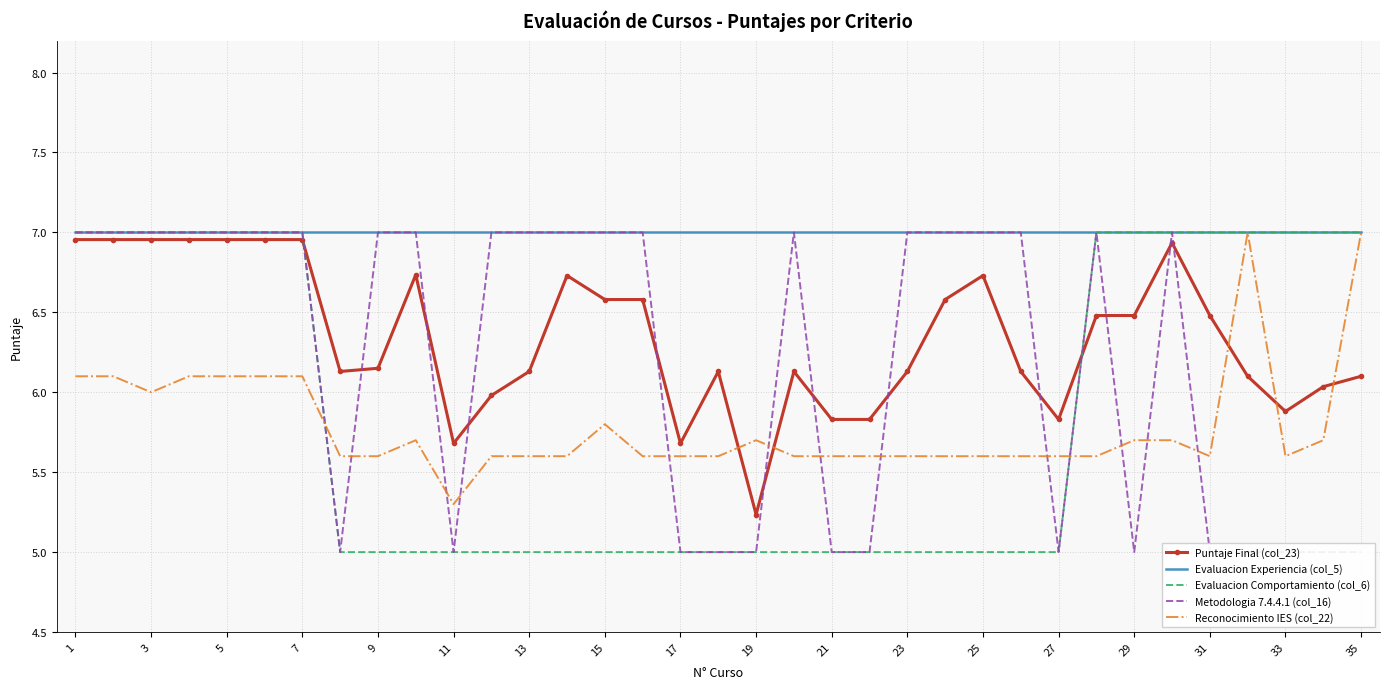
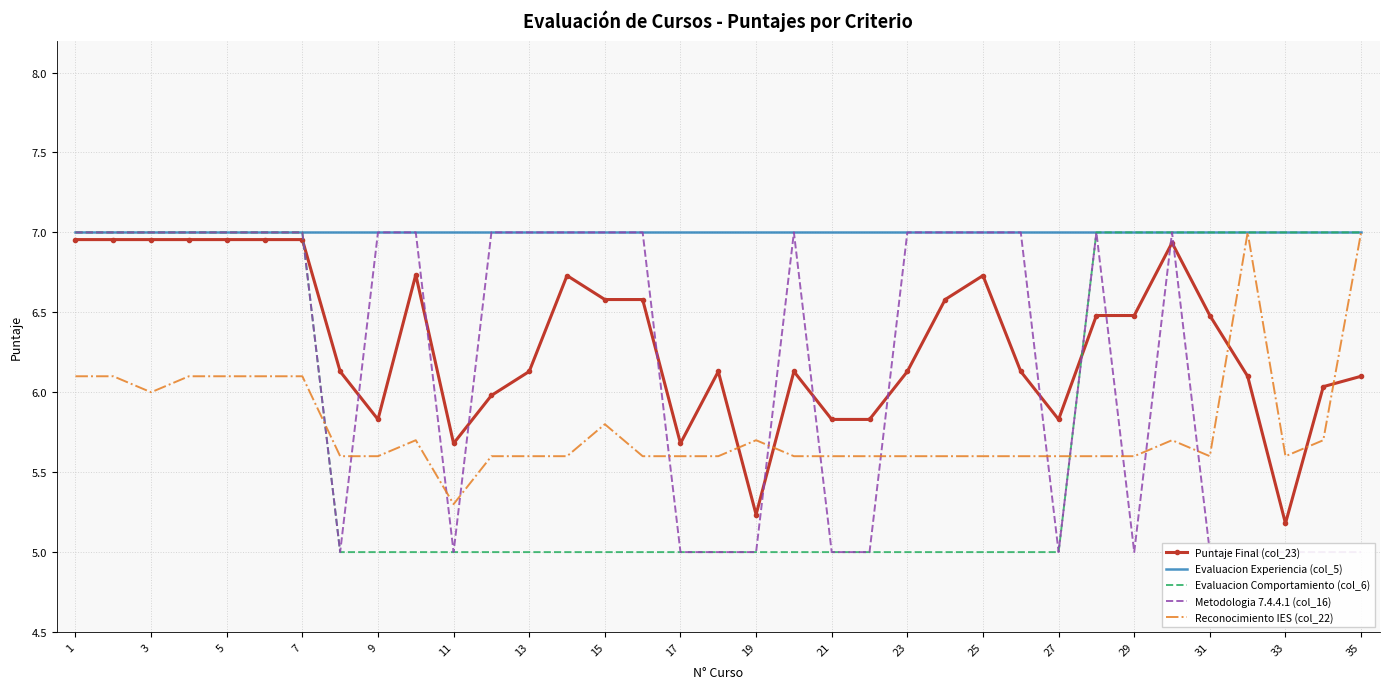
  {
    "Puntaje Final (col_23)": {
      "1": 6.96,
      "3": 6.96,
      "5": 6.96,
      "7": 6.96,
-     "9": 6.15,
+     "9": 5.83,
      "11": 5.68,
      "13": 6.13,
      "15": 6.58,
      "17": 5.68,
      "19": 5.24,
      "21": 5.83,
      "23": 6.13,
      "25": 6.73,
      "27": 5.83,
      "29": 6.48,
      "31": 6.48,
-     "33": 5.88,
+     "33": 5.18,
      "35": 6.10
    },
    "Evaluacion Experiencia (col_5)": {
      "11": 7.00,
      "17": 7.00,
      "19": 7.00,
      "21": 7.00,
      "27": 7.00
    },
    "Evaluacion Comportamiento (col_6)": {
      "9": 5.00,
      "13": 5.00,
      "15": 5.00,
      "23": 5.00,
      "25": 5.00
    },
    "Metodologia 7.4.4.1 (col_16)": {
      "29": 5.00
    },
    "Reconocimiento IES (col_22)": {
      "1": 6.1,
      "3": 6.0,
      "5": 6.1,
      "7": 6.1,
      "9": 5.6,
      "11": 5.3,
      "13": 5.6,
      "15": 5.8,
      "17": 5.6,
      "19": 5.7,
      "21": 5.6,
      "23": 5.6,
      "25": 5.6,
      "27": 5.6,
-     "29": 5.7,
+     "29": 5.6,
      "31": 5.6,
      "33": 5.6
    }
  }
